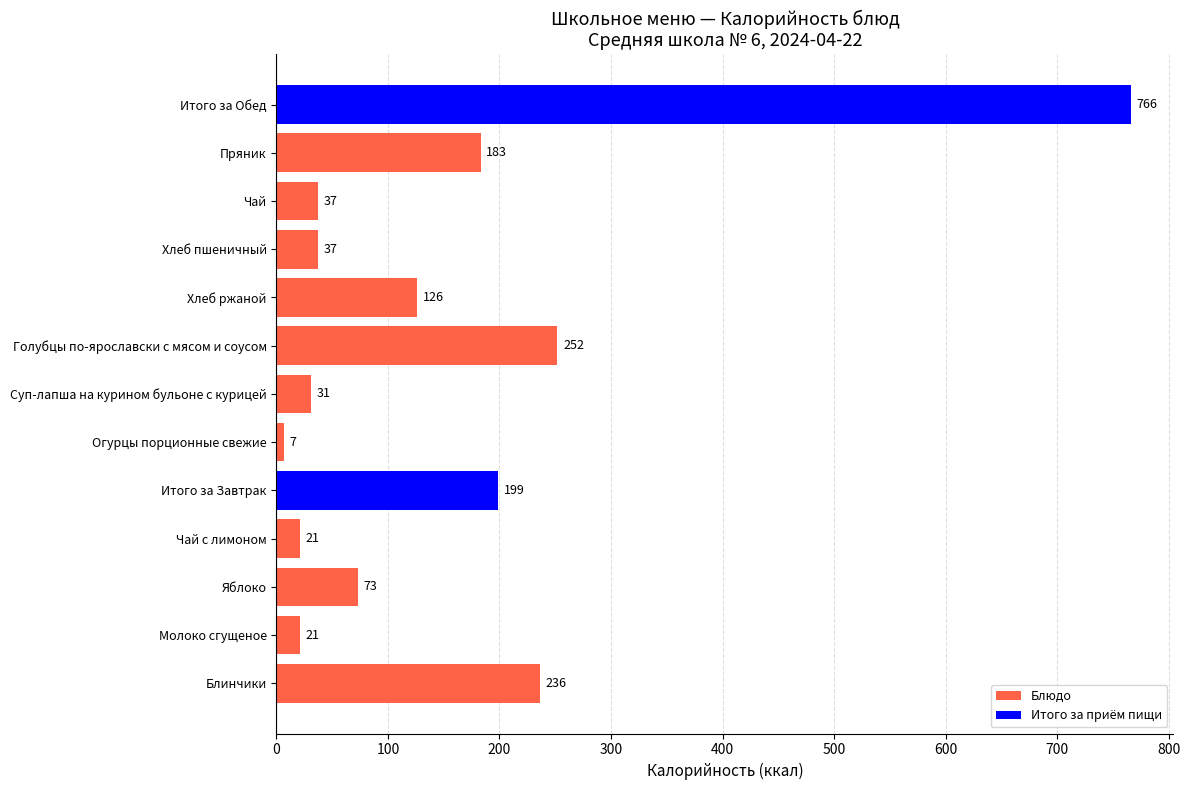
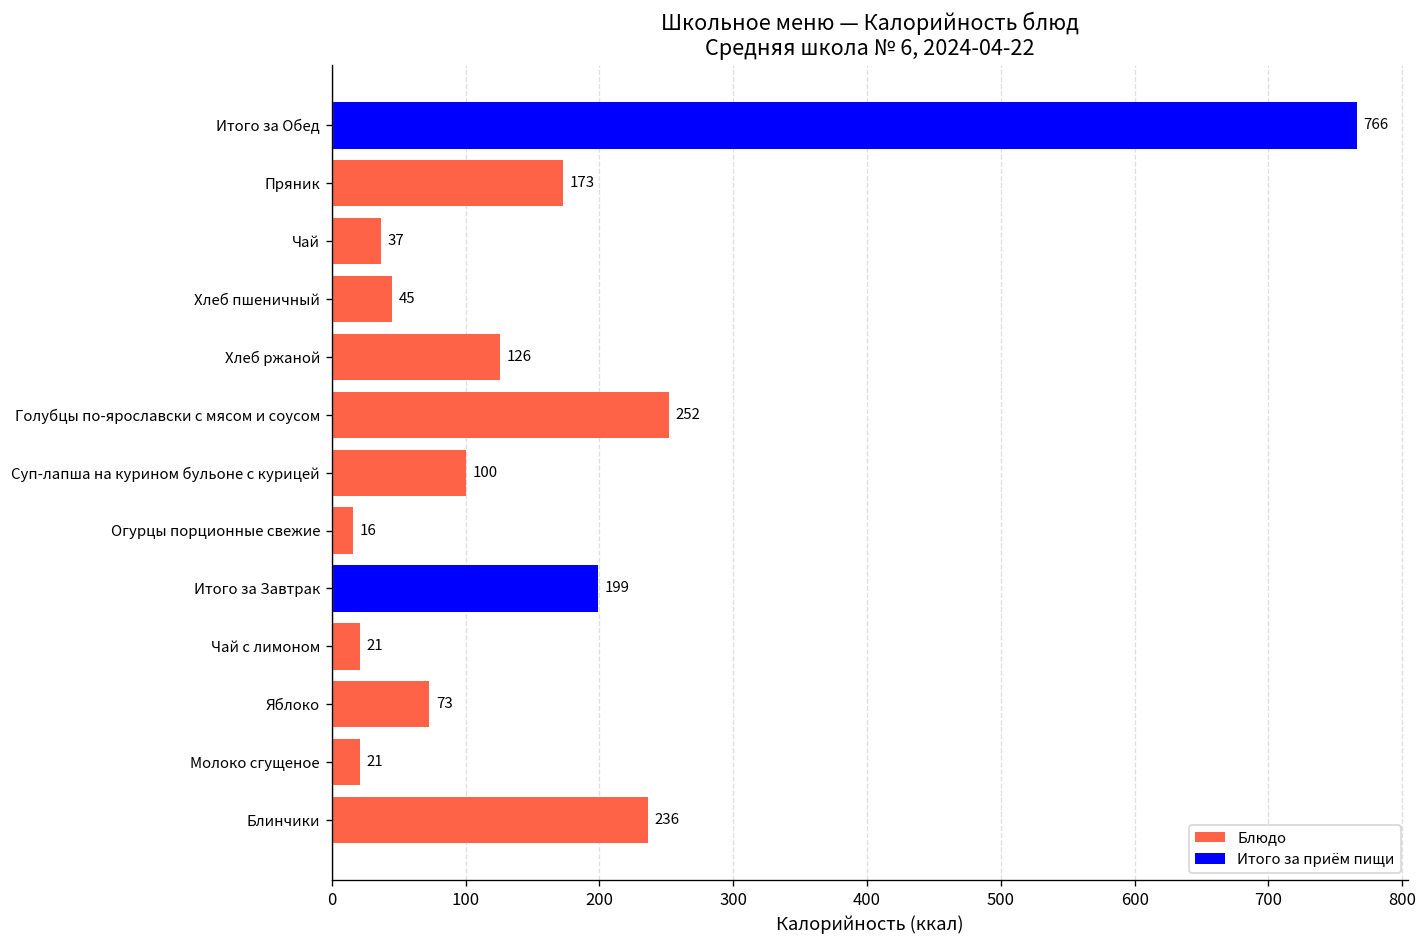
  {
    "Итого за Обед": 766,
-   "Пряник": 183,
+   "Пряник": 173,
    "Чай": 37,
-   "Хлеб пшеничный": 37,
+   "Хлеб пшеничный": 45,
    "Хлеб ржаной": 126,
    "Голубцы по-ярославски с мясом и соусом": 252,
-   "Суп-лапша на курином бульоне с курицей": 31,
-   "Огурцы порционные свежие": 7,
+   "Суп-лапша на курином бульоне с курицей": 100,
+   "Огурцы порционные свежие": 16,
    "Итого за Завтрак": 199,
    "Чай с лимоном": 21,
    "Яблоко": 73,
    "Молоко сгущеное": 21,
    "Блинчики": 236
  }
